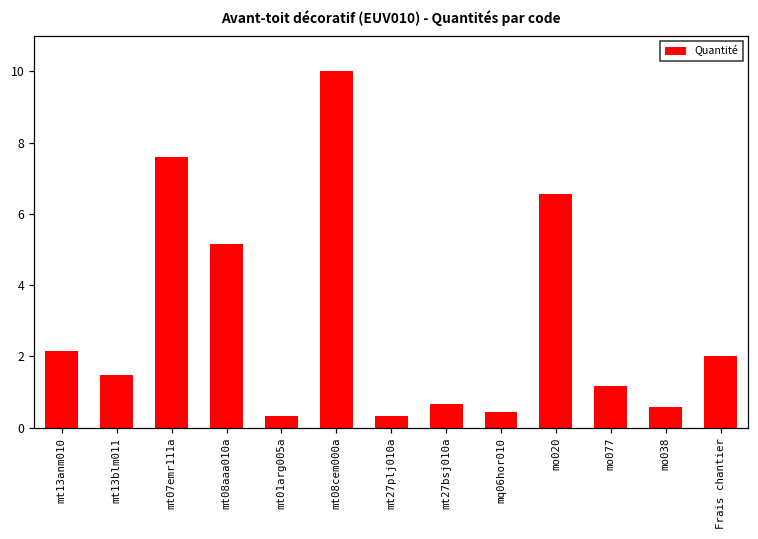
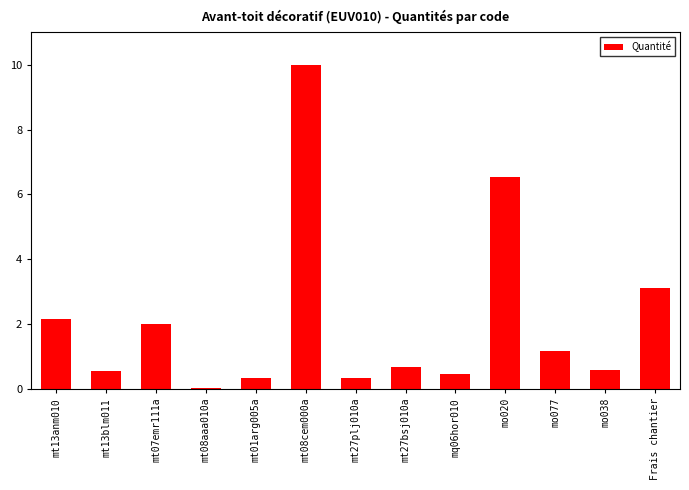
  {
    "mt13anm010": 2.2,
-   "mt13blm011": 1.5,
-   "mt07emr111a": 7.6,
-   "mt08aaa010a": 5.1,
+   "mt13blm011": 0.6,
+   "mt07emr111a": 2.0,
+   "mt08aaa010a": 0.0,
    "mt01arg005a": 0.3,
    "mt08cem000a": 10.0,
    "mt27plj010a": 0.3,
    "mt27bsj010a": 0.7,
    "mq06hor010": 0.4,
    "mo020": 6.6,
    "mo077": 1.2,
    "mo038": 0.6,
-   "Frais chantier": 2.0
+   "Frais chantier": 3.1
  }
